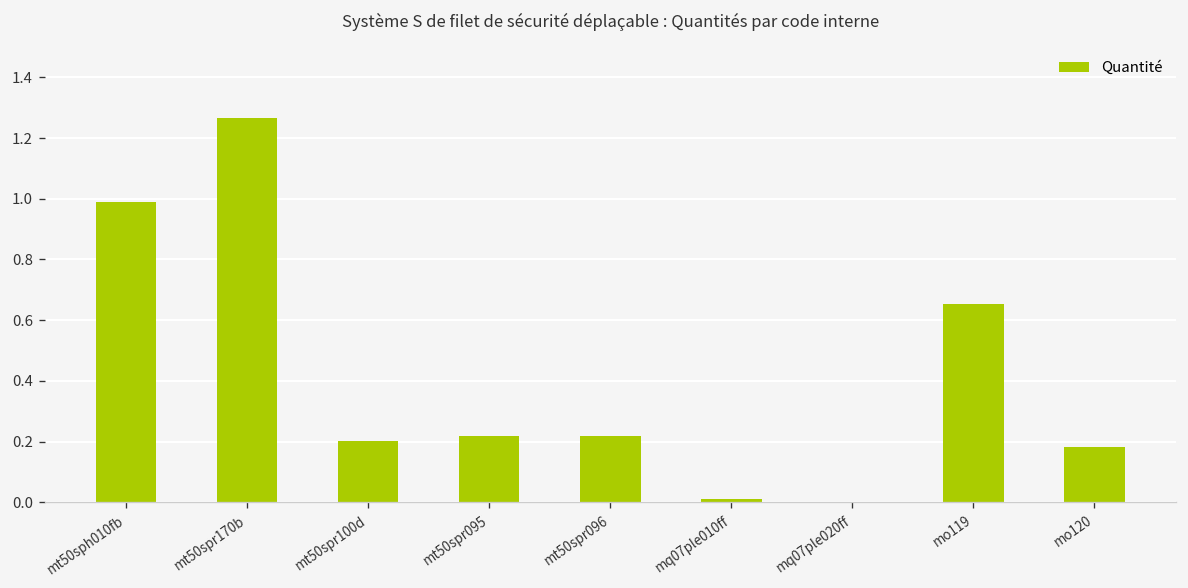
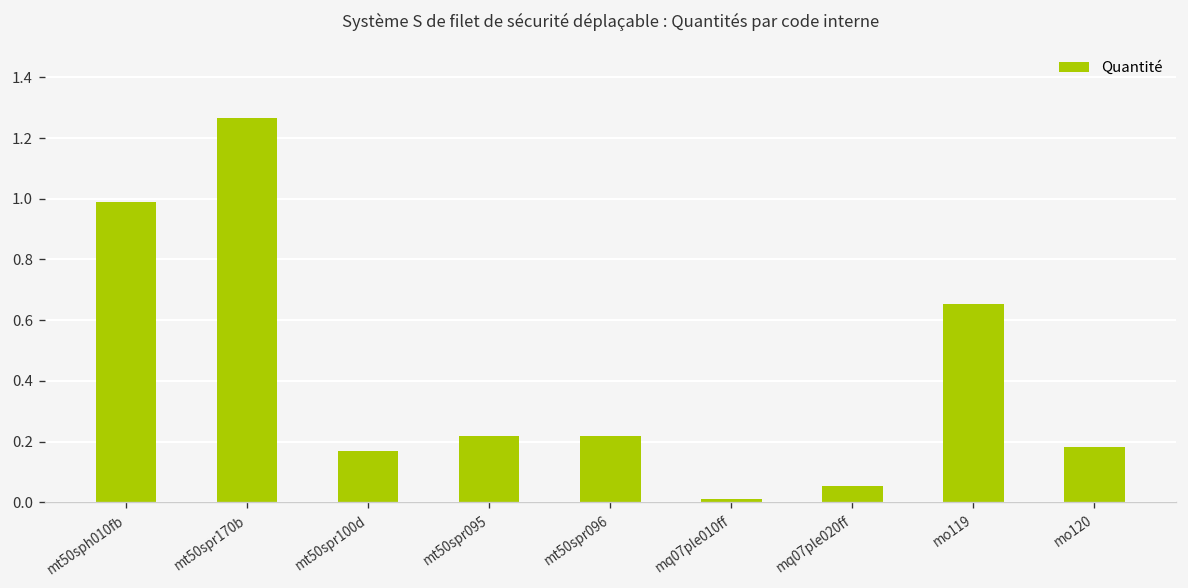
  {
    "mt50sph010fb": 0.99,
    "mt50spr170b": 1.27,
-   "mt50spr100d": 0.20,
+   "mt50spr100d": 0.17,
    "mt50spr095": 0.22,
    "mt50spr096": 0.22,
    "mq07ple010ff": 0.01,
-   "mq07ple020ff": 0.00,
+   "mq07ple020ff": 0.06,
    "mo119": 0.65,
    "mo120": 0.18
  }
